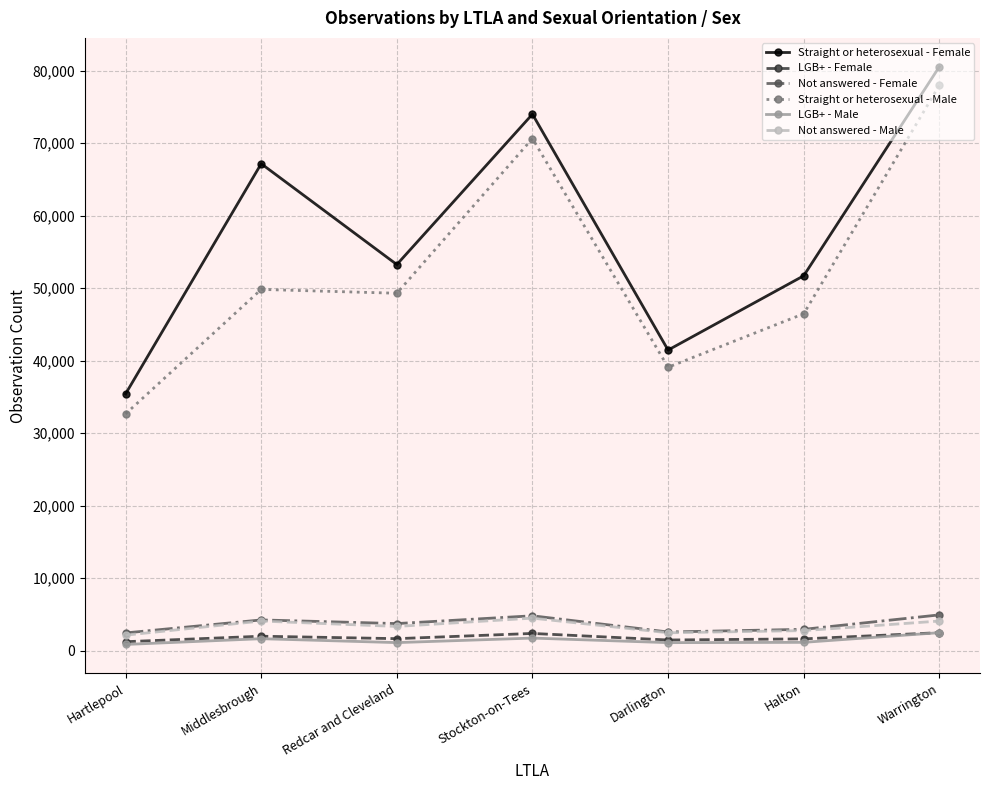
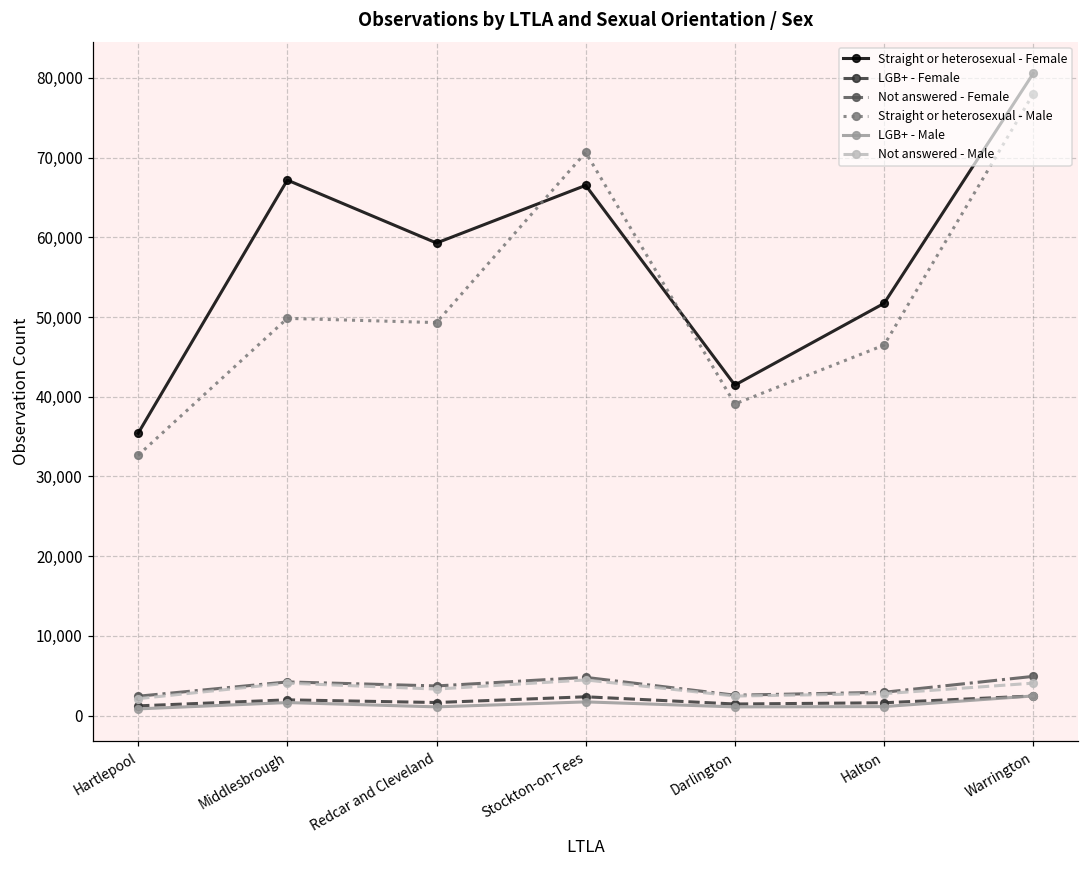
  {
    "Straight or heterosexual - Female": {
      "Hartlepool": "35,000",
      "Middlesbrough": "67,000",
-     "Redcar and Cleveland": "53,000",
-     "Stockton-on-Tees": "74,000",
+     "Redcar and Cleveland": "59,000",
+     "Stockton-on-Tees": "67,000",
      "Darlington": "41,000",
      "Halton": "52,000"
    }
  }
